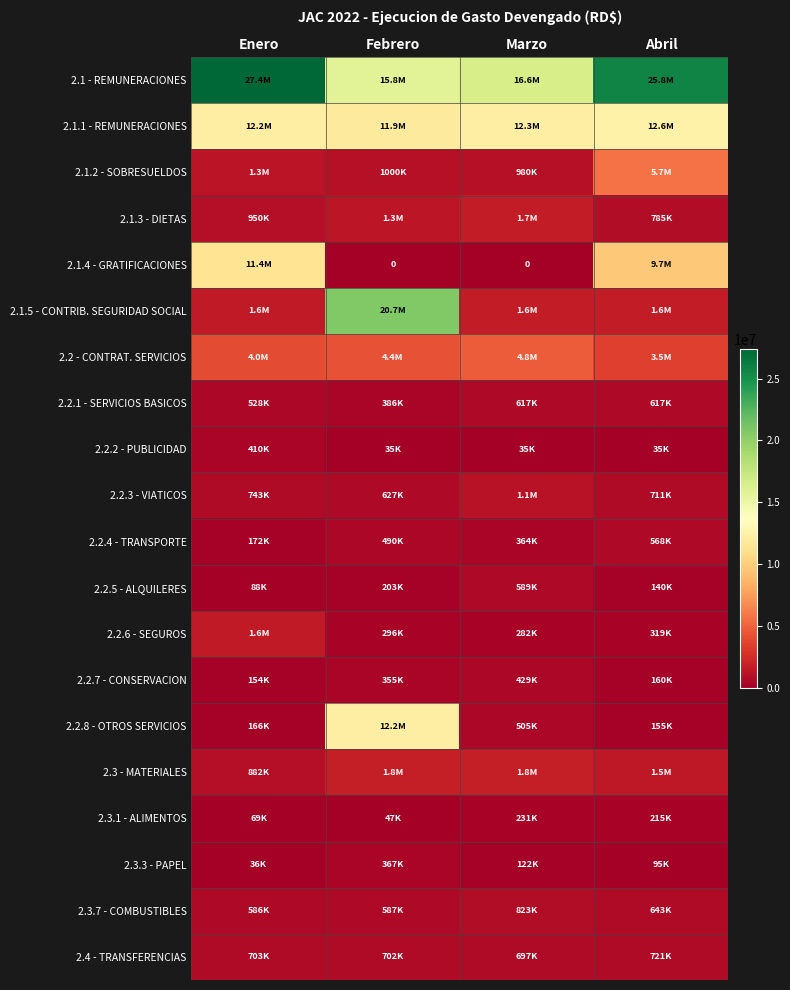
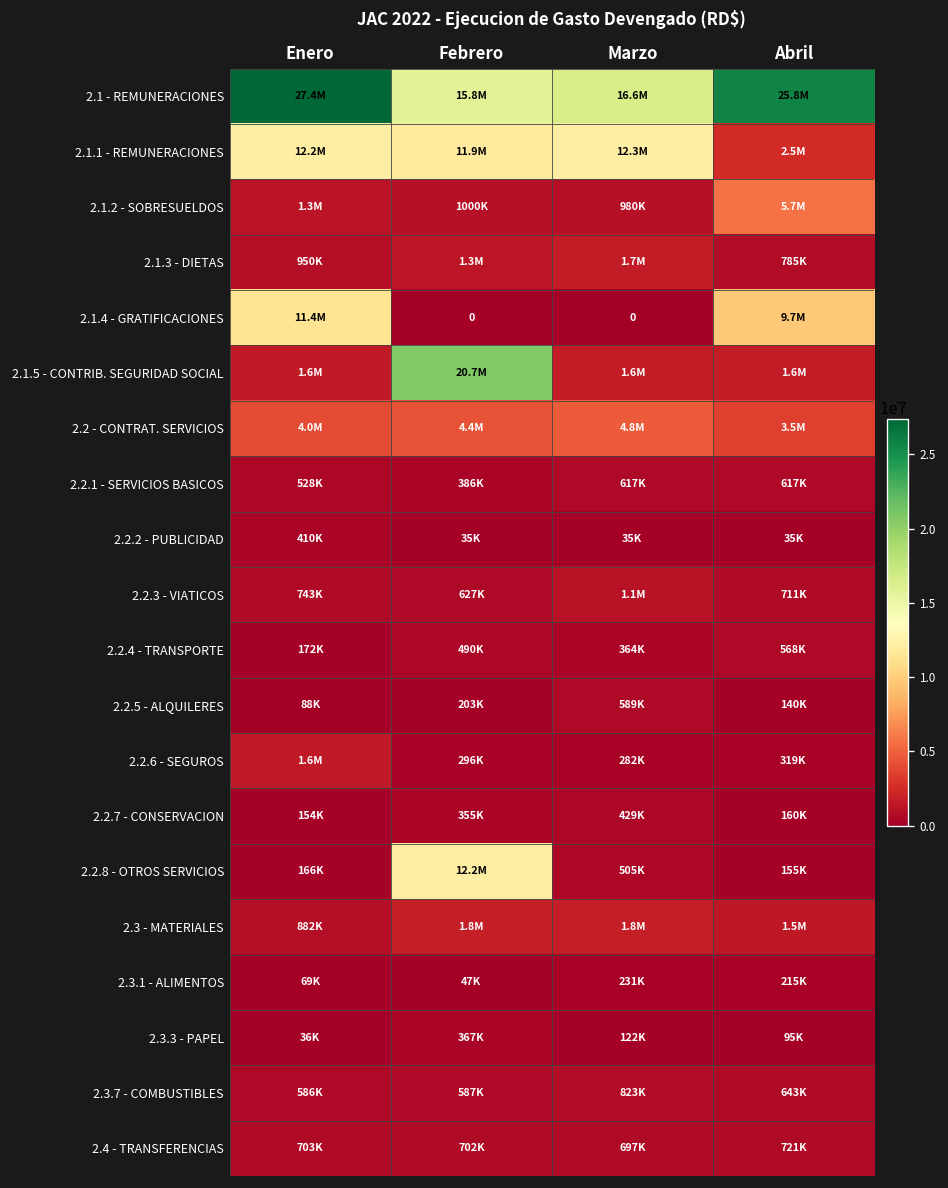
  {
    "2.1 - REMUNERACIONES": {
      "Enero": "27.4M",
      "Febrero": "15.8M",
      "Marzo": "16.6M",
      "Abril": "25.8M"
    },
    "2.1.1 - REMUNERACIONES": {
      "Enero": "12.2M",
      "Febrero": "11.9M",
      "Marzo": "12.3M",
-     "Abril": "12.6M"
+     "Abril": "2.5M"
    },
    "2.1.2 - SOBRESUELDOS": {
      "Enero": "1.3M",
      "Febrero": "1000K",
      "Marzo": "980K",
      "Abril": "5.7M"
    },
    "2.1.3 - DIETAS": {
      "Enero": "950K",
      "Febrero": "1.3M",
      "Marzo": "1.7M",
      "Abril": "785K"
    },
    "2.1.4 - GRATIFICACIONES": {
      "Enero": "11.4M",
      "Febrero": "0",
      "Marzo": "0",
      "Abril": "9.7M"
    },
    "2.1.5 - CONTRIB. SEGURIDAD SOCIAL": {
      "Enero": "1.6M",
      "Febrero": "20.7M",
      "Marzo": "1.6M",
      "Abril": "1.6M"
    },
    "2.2 - CONTRAT. SERVICIOS": {
      "Enero": "4.0M",
      "Febrero": "4.4M",
      "Marzo": "4.8M",
      "Abril": "3.5M"
    },
    "2.2.1 - SERVICIOS BASICOS": {
      "Enero": "528K",
      "Febrero": "386K",
      "Marzo": "617K",
      "Abril": "617K"
    },
    "2.2.2 - PUBLICIDAD": {
      "Enero": "410K",
      "Febrero": "35K",
      "Marzo": "35K",
      "Abril": "35K"
    },
    "2.2.3 - VIATICOS": {
      "Enero": "743K",
      "Febrero": "627K",
      "Marzo": "1.1M",
      "Abril": "711K"
    },
    "2.2.4 - TRANSPORTE": {
      "Enero": "172K",
      "Febrero": "490K",
      "Marzo": "364K",
      "Abril": "568K"
    },
    "2.2.5 - ALQUILERES": {
      "Enero": "88K",
      "Febrero": "203K",
      "Marzo": "589K",
      "Abril": "140K"
    },
    "2.2.6 - SEGUROS": {
      "Enero": "1.6M",
      "Febrero": "296K",
      "Marzo": "282K",
      "Abril": "319K"
    },
    "2.2.7 - CONSERVACION": {
      "Enero": "154K",
      "Febrero": "355K",
      "Marzo": "429K",
      "Abril": "160K"
    },
    "2.2.8 - OTROS SERVICIOS": {
      "Enero": "166K",
      "Febrero": "12.2M",
      "Marzo": "505K",
      "Abril": "155K"
    },
    "2.3 - MATERIALES": {
      "Enero": "882K",
      "Febrero": "1.8M",
      "Marzo": "1.8M",
      "Abril": "1.5M"
    },
    "2.3.1 - ALIMENTOS": {
      "Enero": "69K",
      "Febrero": "47K",
      "Marzo": "231K",
      "Abril": "215K"
    },
    "2.3.3 - PAPEL": {
      "Enero": "36K",
      "Febrero": "367K",
      "Marzo": "122K",
      "Abril": "95K"
    },
    "2.3.7 - COMBUSTIBLES": {
      "Enero": "586K",
      "Febrero": "587K",
      "Marzo": "823K",
      "Abril": "643K"
    },
    "2.4 - TRANSFERENCIAS": {
      "Enero": "703K",
      "Febrero": "702K",
      "Marzo": "697K",
      "Abril": "721K"
    }
  }
